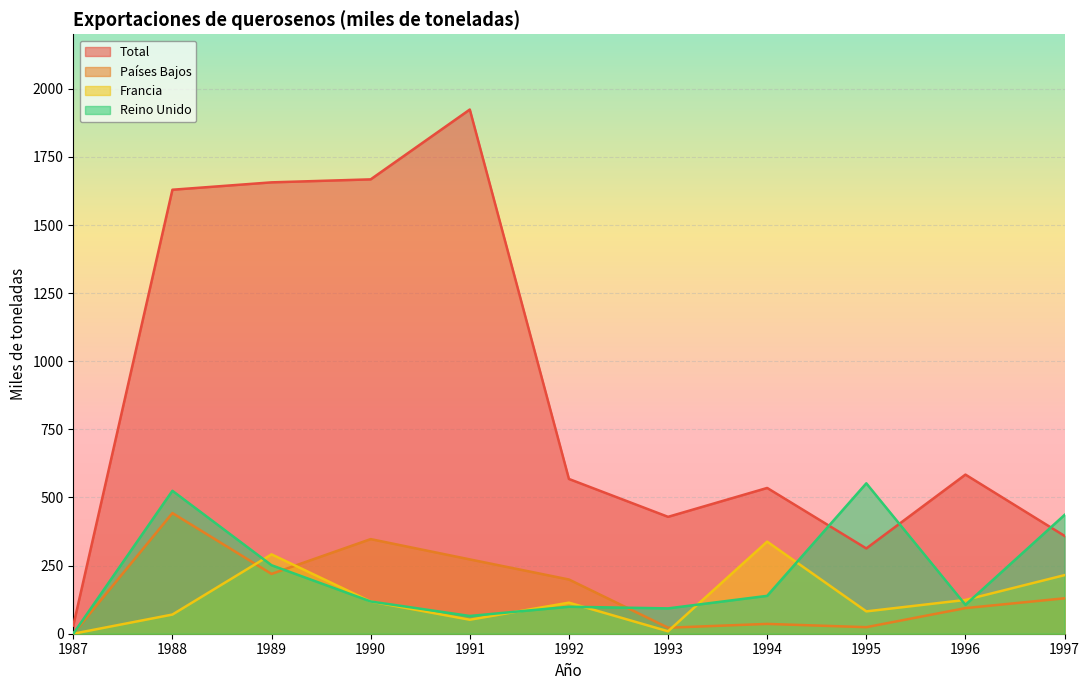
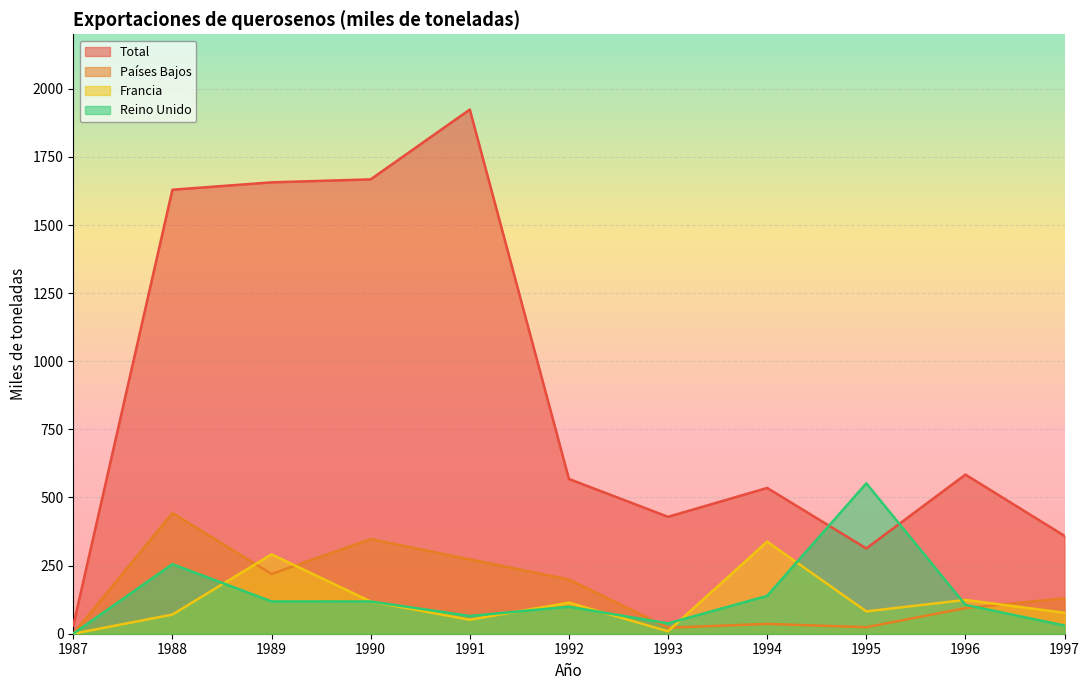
  {
    "Francia": {
      "1988": 70,
      "1989": 290,
      "1991": 50,
      "1992": 110,
      "1993": 10,
      "1994": 340,
      "1995": 80,
      "1996": 120,
-     "1997": 220
+     "1997": 80
    },
    "Reino Unido": {
-     "1988": 520,
-     "1989": 250,
+     "1988": 260,
+     "1989": 120,
      "1991": 70,
      "1992": 100,
-     "1993": 90,
+     "1993": 40,
      "1994": 140,
      "1995": 550,
      "1996": 110,
-     "1997": 440
+     "1997": 30
    }
  }
